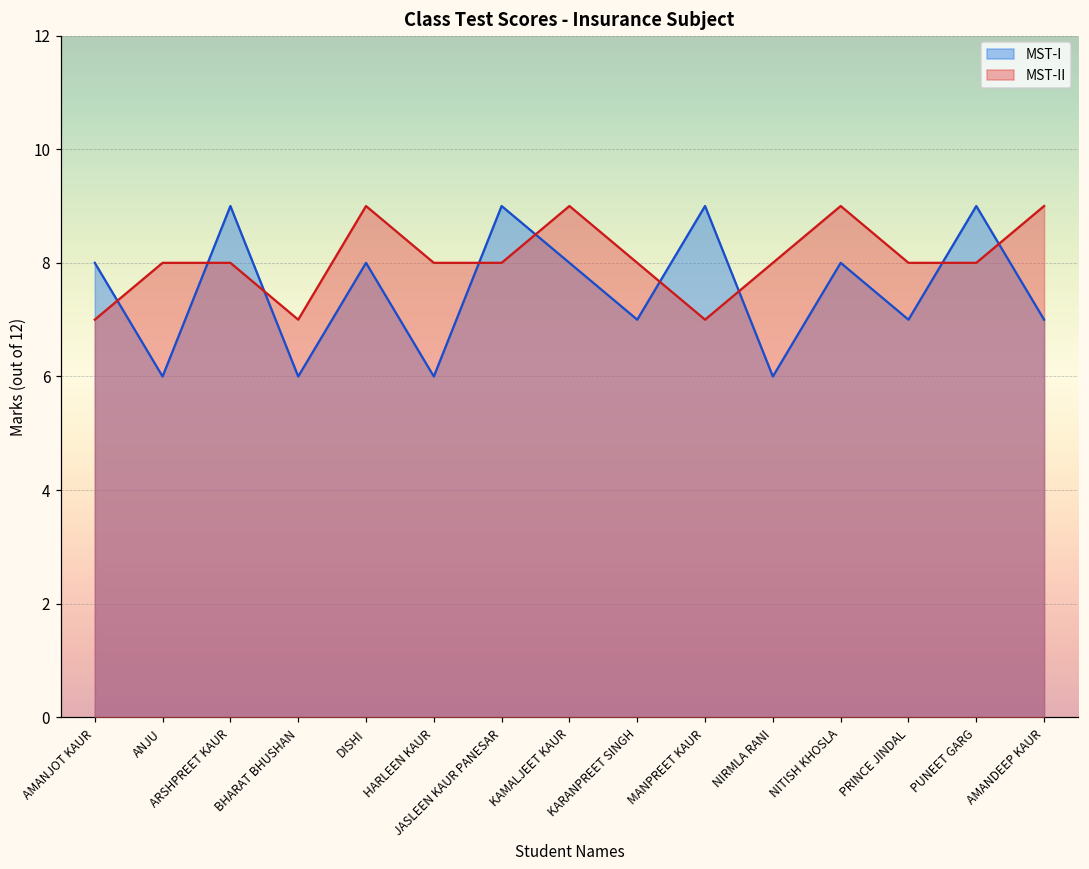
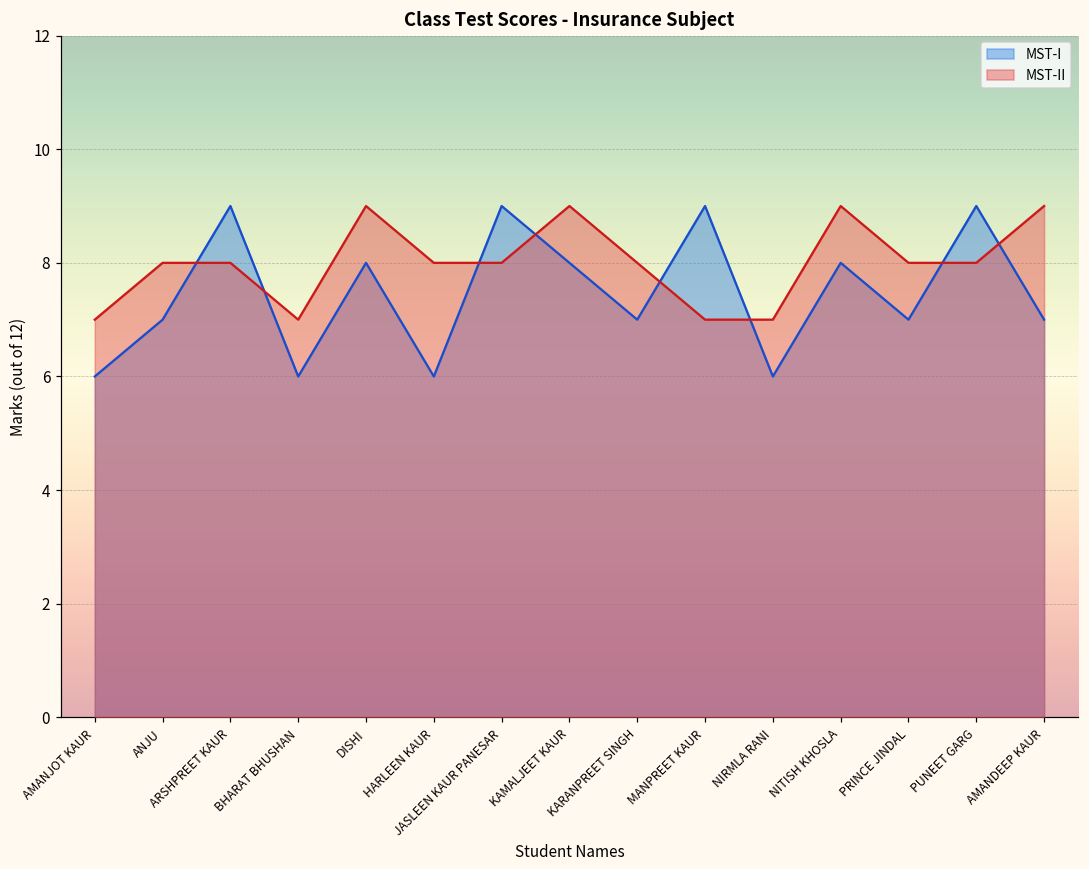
  {
    "MST-I": {
-     "AMANJOT KAUR": 8,
-     "ANJU": 6,
+     "AMANJOT KAUR": 6,
+     "ANJU": 7,
      "ARSHPREET KAUR": 9,
      "BHARAT BHUSHAN": 6,
      "DISHI": 8,
      "HARLEEN KAUR": 6,
      "JASLEEN KAUR PANESAR": 9,
      "KAMALJEET KAUR": 8,
      "KARANPREET SINGH": 7,
      "MANPREET KAUR": 9,
      "NIRMLA RANI": 6,
      "NITISH KHOSLA": 8,
      "PRINCE JINDAL": 7,
      "PUNEET GARG": 9,
      "AMANDEEP KAUR": 7
    },
    "MST-II": {
      "AMANJOT KAUR": 7,
      "ANJU": 8,
      "ARSHPREET KAUR": 8,
      "BHARAT BHUSHAN": 7,
      "DISHI": 9,
      "HARLEEN KAUR": 8,
      "JASLEEN KAUR PANESAR": 8,
      "KAMALJEET KAUR": 9,
      "KARANPREET SINGH": 8,
      "MANPREET KAUR": 7,
-     "NIRMLA RANI": 8,
+     "NIRMLA RANI": 7,
      "NITISH KHOSLA": 9,
      "PRINCE JINDAL": 8,
      "PUNEET GARG": 8,
      "AMANDEEP KAUR": 9
    }
  }
